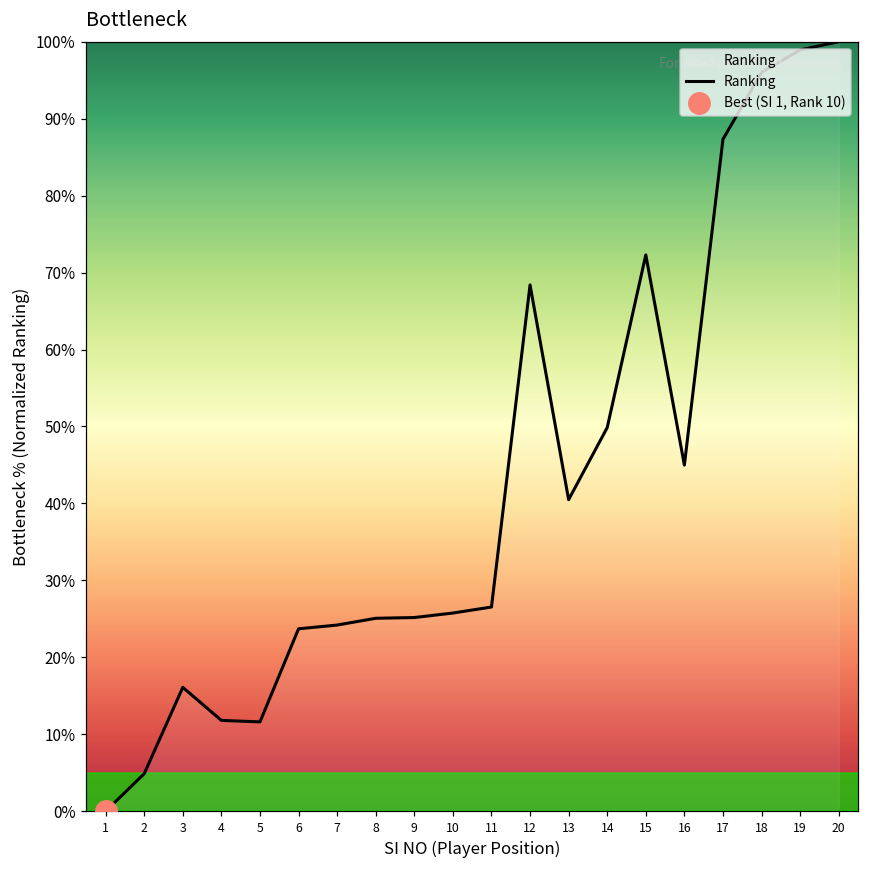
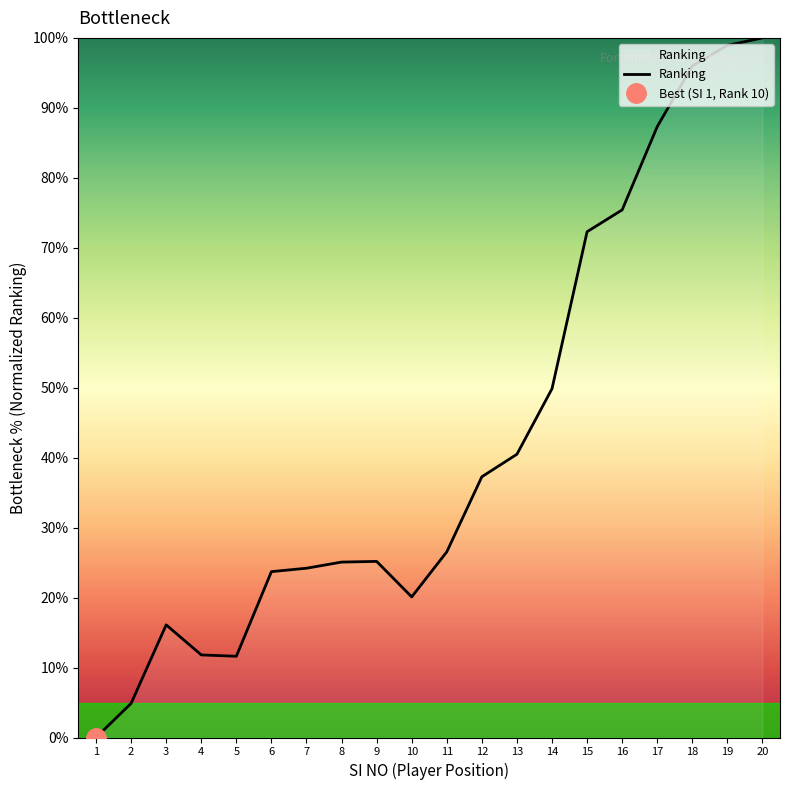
  {
    "Ranking": {
      "3": "16%",
      "4": "12%",
      "5": "12%",
      "6": "24%",
      "7": "24%",
      "8": "25%",
      "9": "25%",
-     "10": "26%",
+     "10": "20%",
      "11": "27%",
-     "12": "68%",
+     "12": "37%",
      "13": "40%",
      "14": "50%",
      "15": "72%",
-     "16": "45%",
+     "16": "75%",
      "17": "87%",
      "20": "100%"
    }
  }
